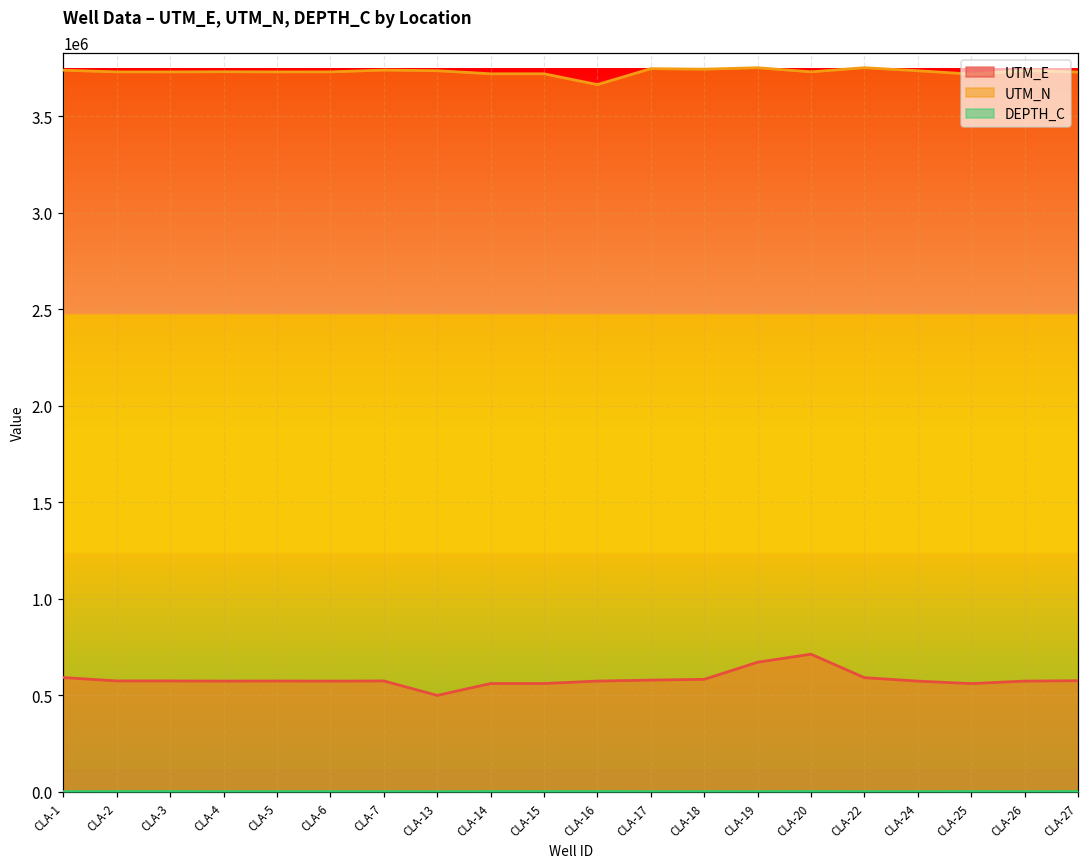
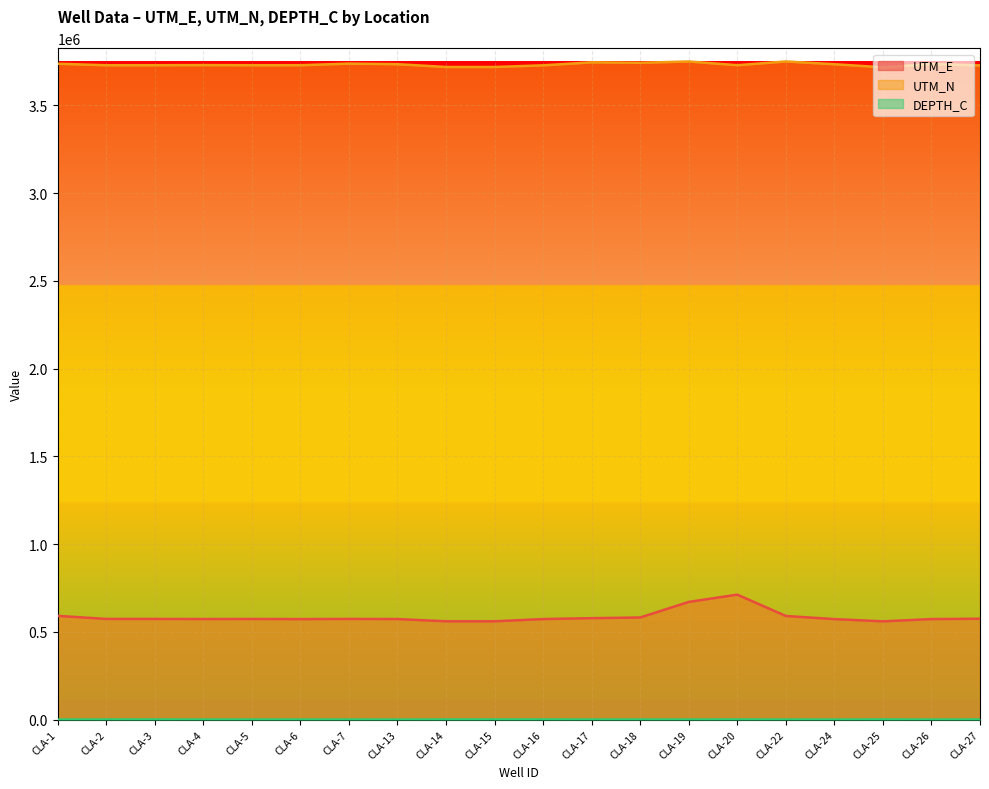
  {
    "UTM_E": {
      "CLA-1": 590000,
      "CLA-2": 570000,
      "CLA-3": 570000,
      "CLA-4": 570000,
      "CLA-5": 570000,
      "CLA-6": 570000,
      "CLA-7": 570000,
-     "CLA-13": 500000,
+     "CLA-13": 570000,
      "CLA-14": 560000,
      "CLA-15": 560000,
      "CLA-16": 570000,
      "CLA-17": 580000,
      "CLA-18": 580000,
      "CLA-19": 670000,
      "CLA-20": 710000,
      "CLA-22": 590000,
      "CLA-24": 570000,
      "CLA-25": 560000,
      "CLA-26": 570000,
      "CLA-27": 570000
    },
    "UTM_N": {
      "CLA-1": 3740000,
      "CLA-2": 3730000,
      "CLA-3": 3730000,
      "CLA-4": 3730000,
      "CLA-5": 3730000,
      "CLA-6": 3730000,
      "CLA-7": 3740000,
      "CLA-13": 3730000,
      "CLA-14": 3720000,
      "CLA-15": 3720000,
-     "CLA-16": 3660000,
+     "CLA-16": 3730000,
      "CLA-17": 3750000,
      "CLA-18": 3740000,
      "CLA-19": 3750000,
      "CLA-20": 3730000,
      "CLA-22": 3750000,
      "CLA-24": 3730000,
      "CLA-27": 3730000
    }
  }
